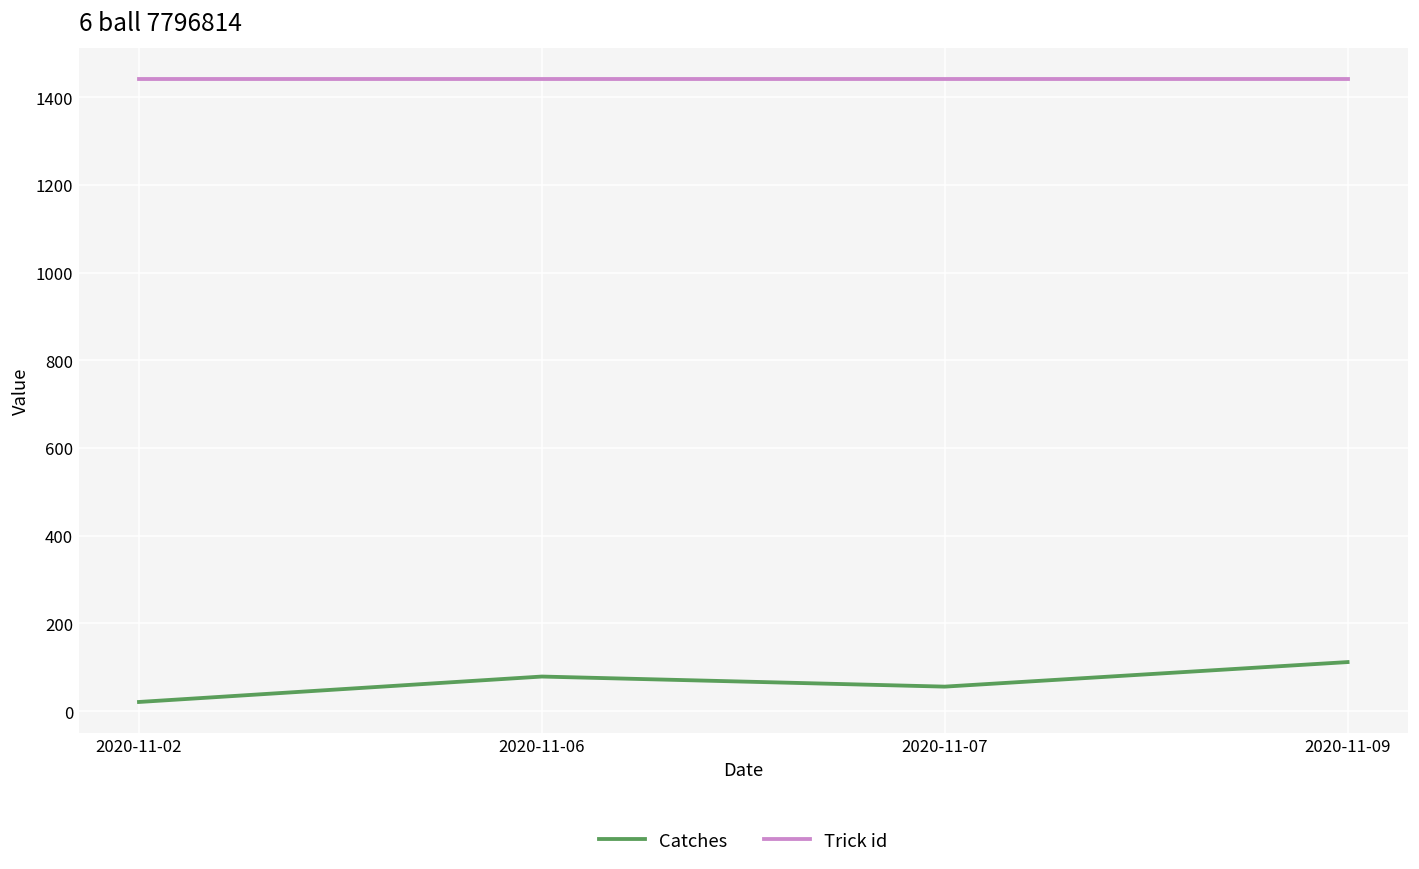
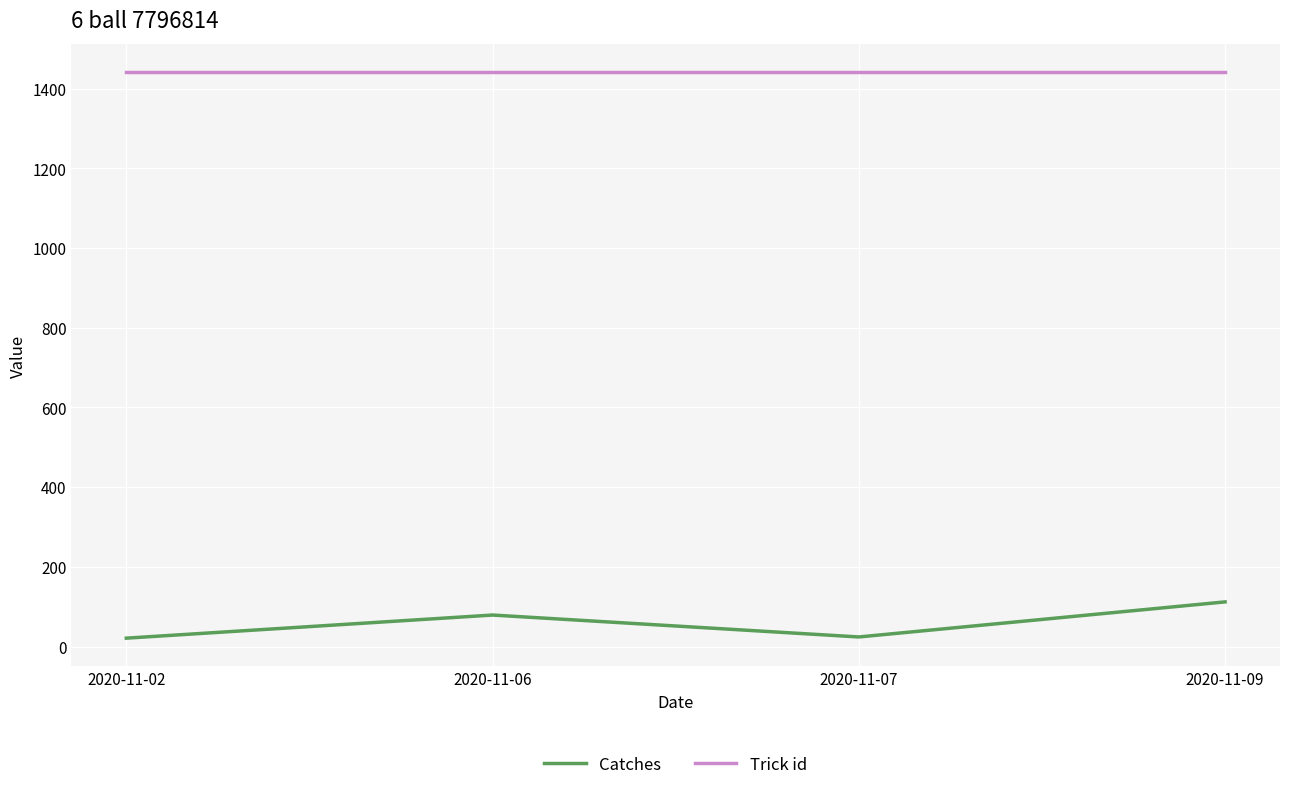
  {
    "Catches": {
      "2020-11-02": 20,
      "2020-11-06": 80,
-     "2020-11-07": 60,
+     "2020-11-07": 20,
      "2020-11-09": 110
    },
    "Trick id": {
      "2020-11-02": 1440,
      "2020-11-06": 1440,
      "2020-11-07": 1440,
      "2020-11-09": 1440
    }
  }
